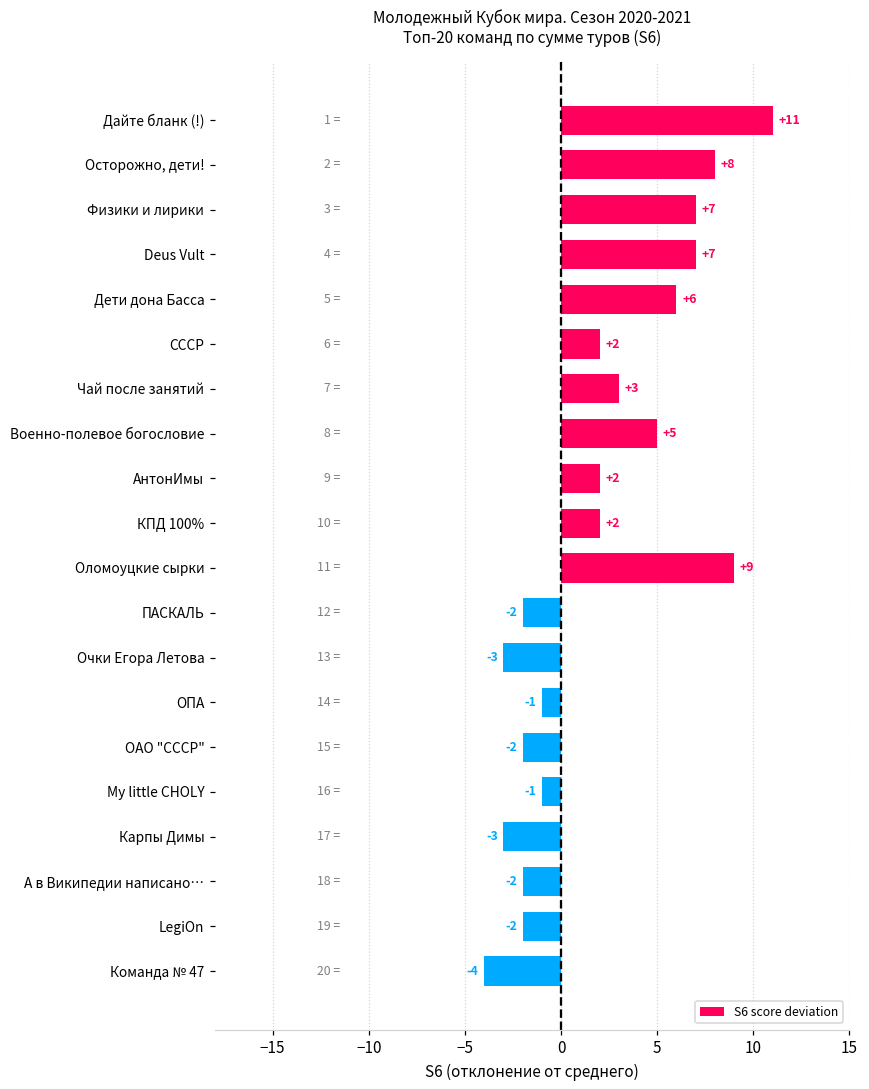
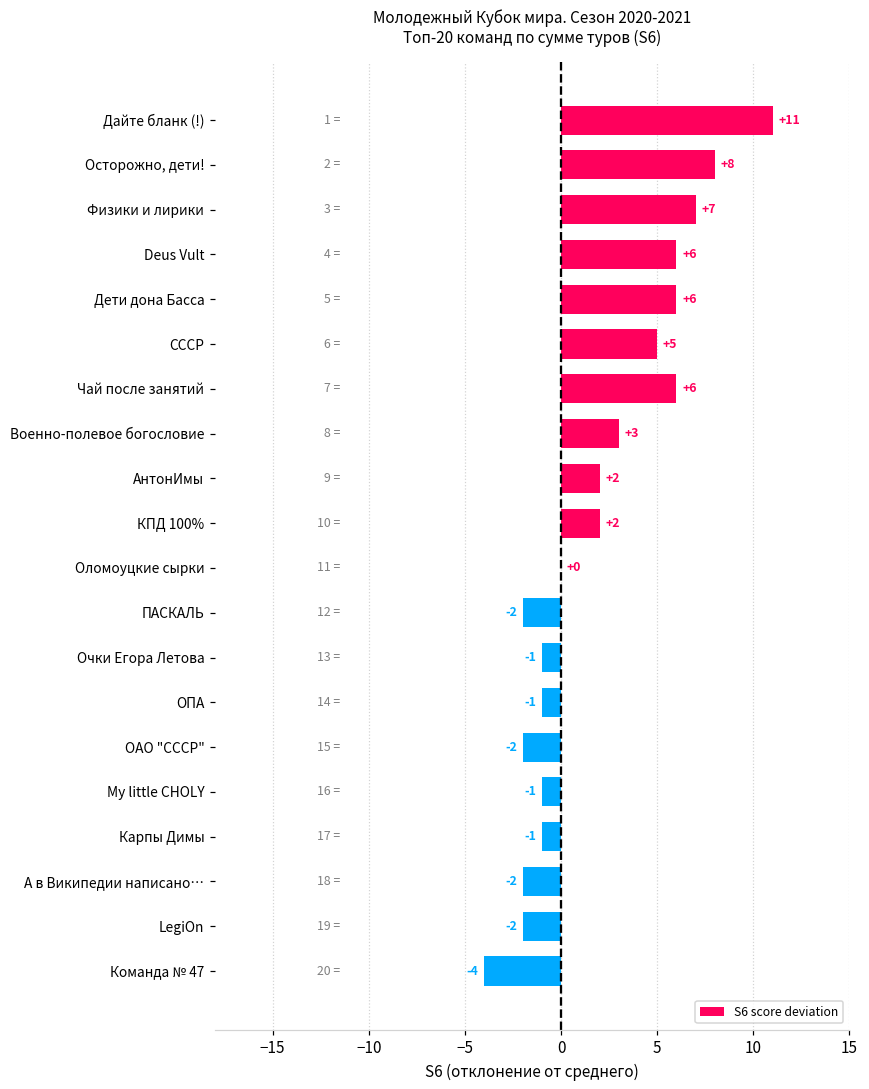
  {
    "Дайте бланк (!)": "+11",
    "Осторожно, дети!": "+8",
    "Физики и лирики": "+7",
-   "Deus Vult": "+7",
+   "Deus Vult": "+6",
    "Дети дона Басса": "+6",
-   "СССР": "+2",
-   "Чай после занятий": "+3",
-   "Военно-полевое богословие": "+5",
+   "СССР": "+5",
+   "Чай после занятий": "+6",
+   "Военно-полевое богословие": "+3",
    "АнтонИмы": "+2",
    "КПД 100%": "+2",
-   "Оломоуцкие сырки": "+9",
+   "Оломоуцкие сырки": "+0",
    "ПАСКАЛЬ": "-2",
-   "Очки Егора Летова": "-3",
+   "Очки Егора Летова": "-1",
    "ОПА": "-1",
    "ОАО \"СССР\"": "-2",
    "My little CHOLY": "-1",
-   "Карпы Димы": "-3",
+   "Карпы Димы": "-1",
    "А в Википедии написано…": "-2",
    "LegiOn": "-2",
    "Команда № 47": "-4"
  }
